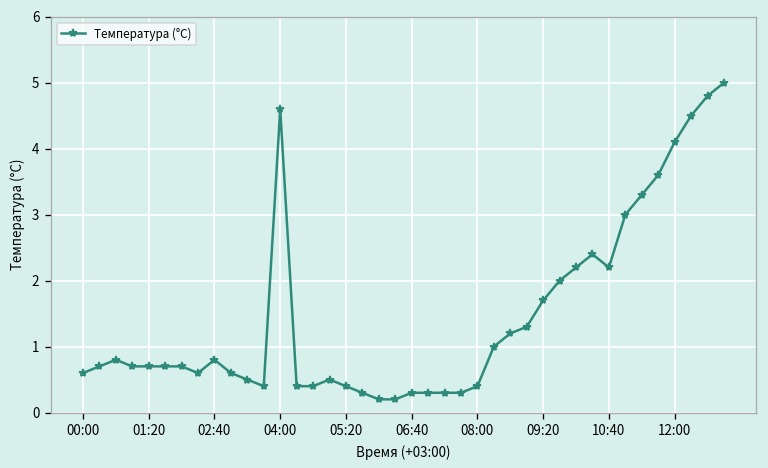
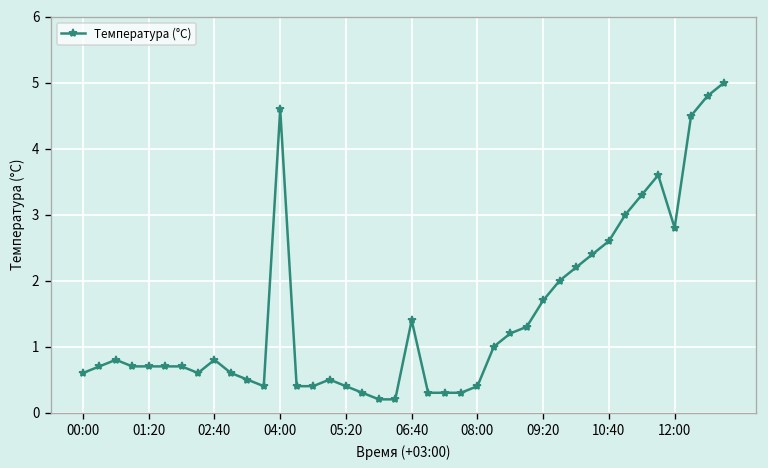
  {
    "00:00": 0.6,
    "01:20": 0.7,
    "02:40": 0.8,
    "04:00": 4.6,
    "05:20": 0.4,
-   "06:40": 0.3,
+   "06:40": 1.4,
    "08:00": 0.4,
    "09:20": 1.7,
-   "10:40": 2.2,
-   "12:00": 4.1
+   "10:40": 2.6,
+   "12:00": 2.8
  }
